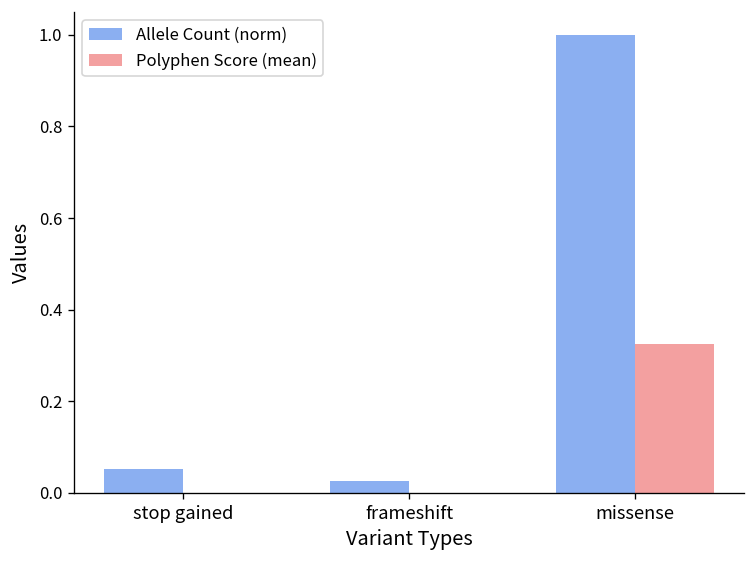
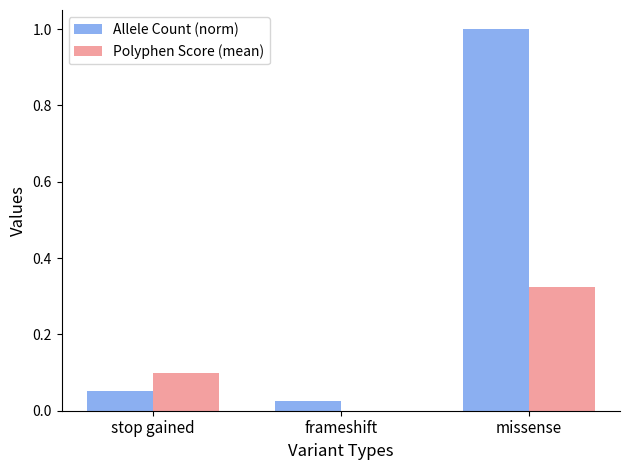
  {
    "Allele Count (norm)": {
      "stop gained": 0.05,
      "frameshift": 0.03,
      "missense": 1.0
    },
    "Polyphen Score (mean)": {
-     "stop gained": 0.0,
+     "stop gained": 0.1,
      "frameshift": 0.0,
      "missense": 0.32
    }
  }
